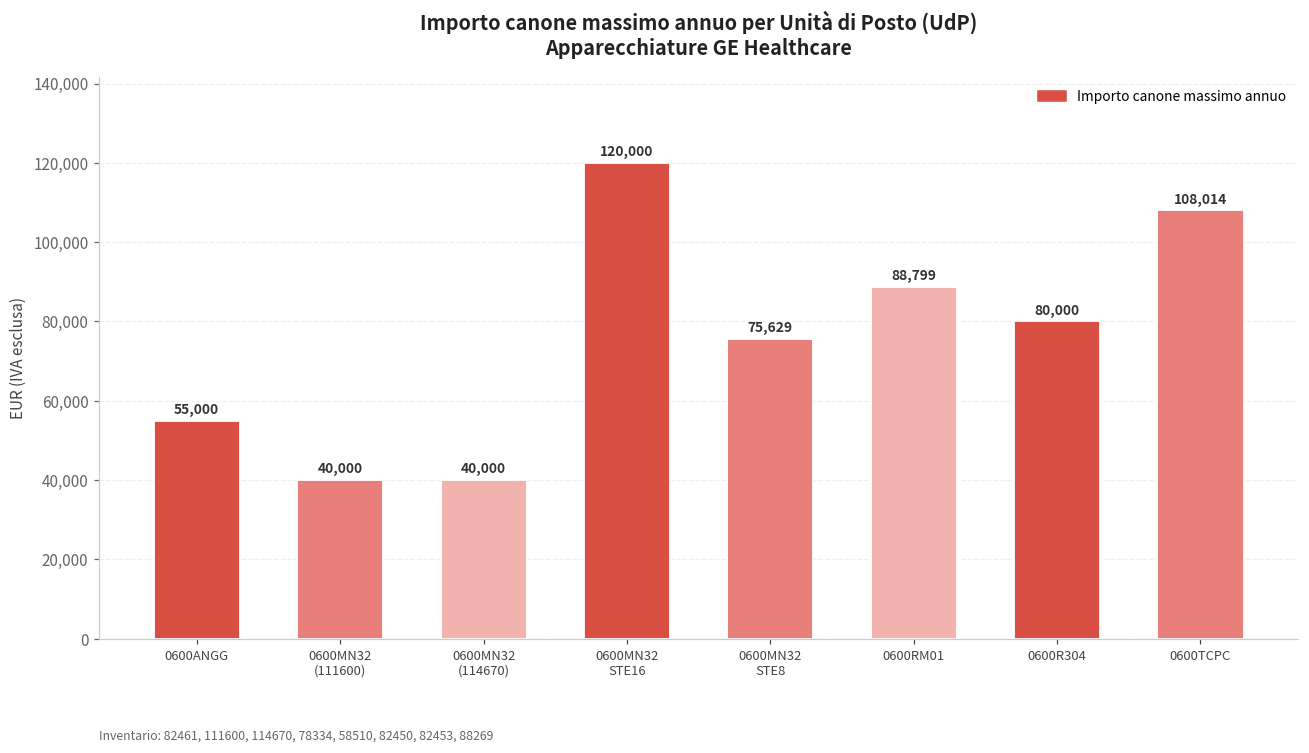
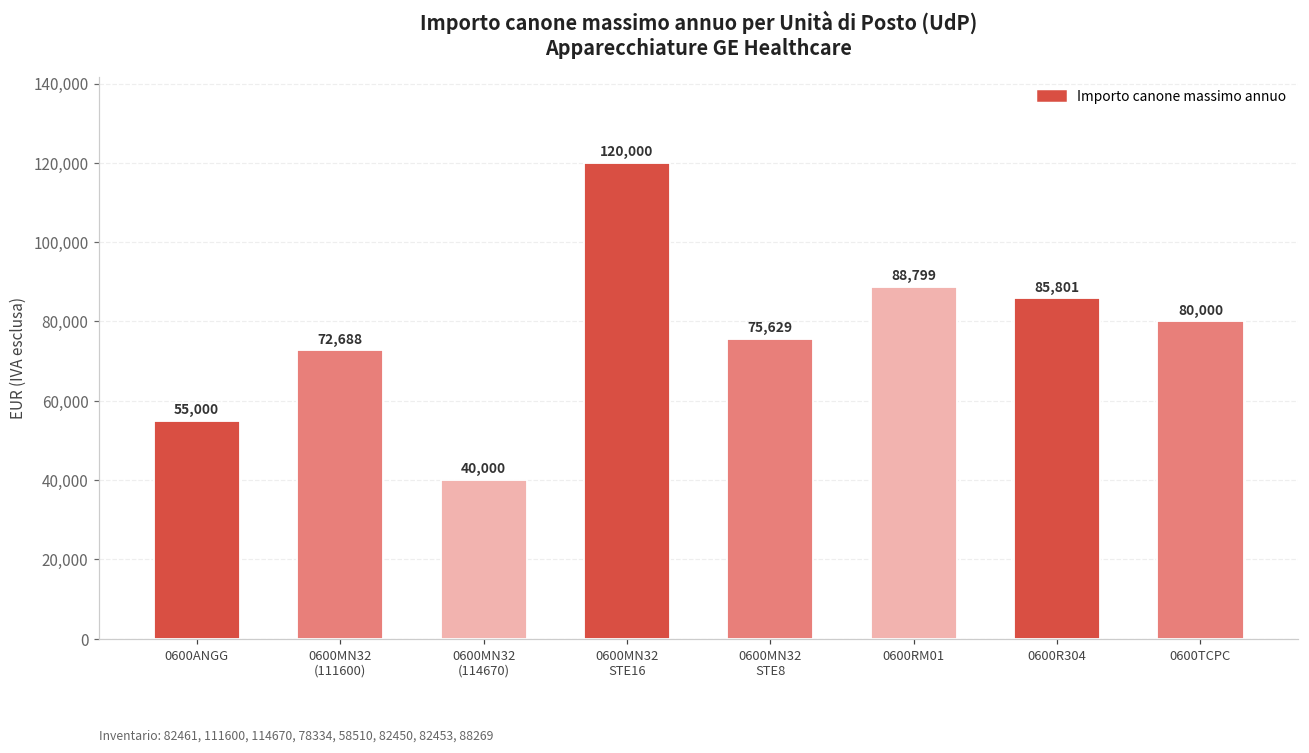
  {
    "0600ANGG": "55,000",
-   "0600MN32 (111600)": "40,000",
+   "0600MN32 (111600)": "72,688",
    "0600MN32 (114670)": "40,000",
    "0600MN32 STE16": "120,000",
    "0600MN32 STE8": "75,629",
    "0600RM01": "88,799",
-   "0600R304": "80,000",
-   "0600TCPC": "108,014"
+   "0600R304": "85,801",
+   "0600TCPC": "80,000"
  }
